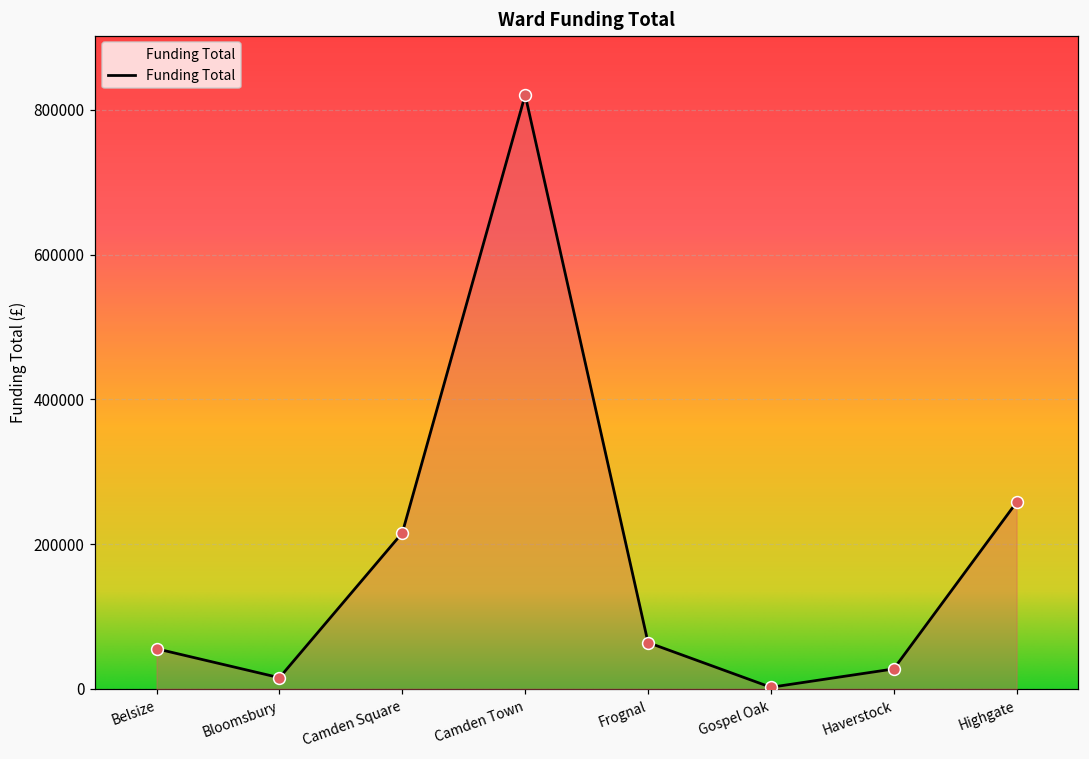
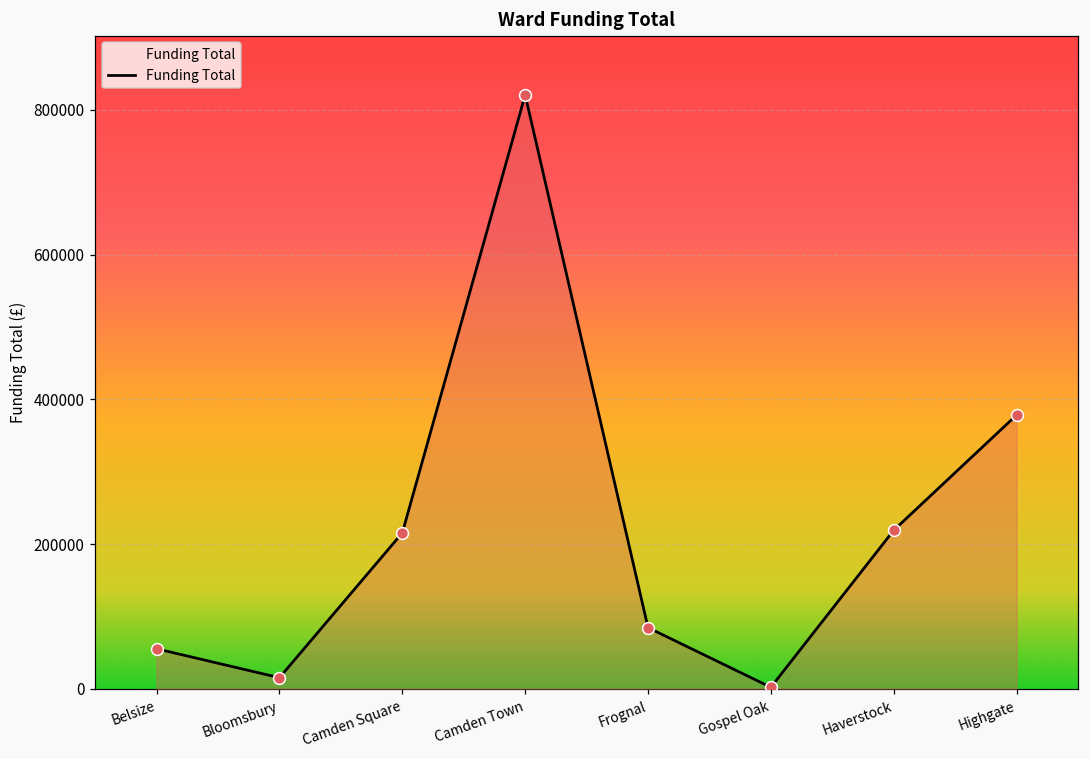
  {
    "Belsize": 60000,
    "Bloomsbury": 20000,
    "Camden Square": 220000,
    "Camden Town": 820000,
-   "Frognal": 60000,
+   "Frognal": 80000,
    "Gospel Oak": 0,
-   "Haverstock": 30000,
-   "Highgate": 260000
+   "Haverstock": 220000,
+   "Highgate": 380000
  }
